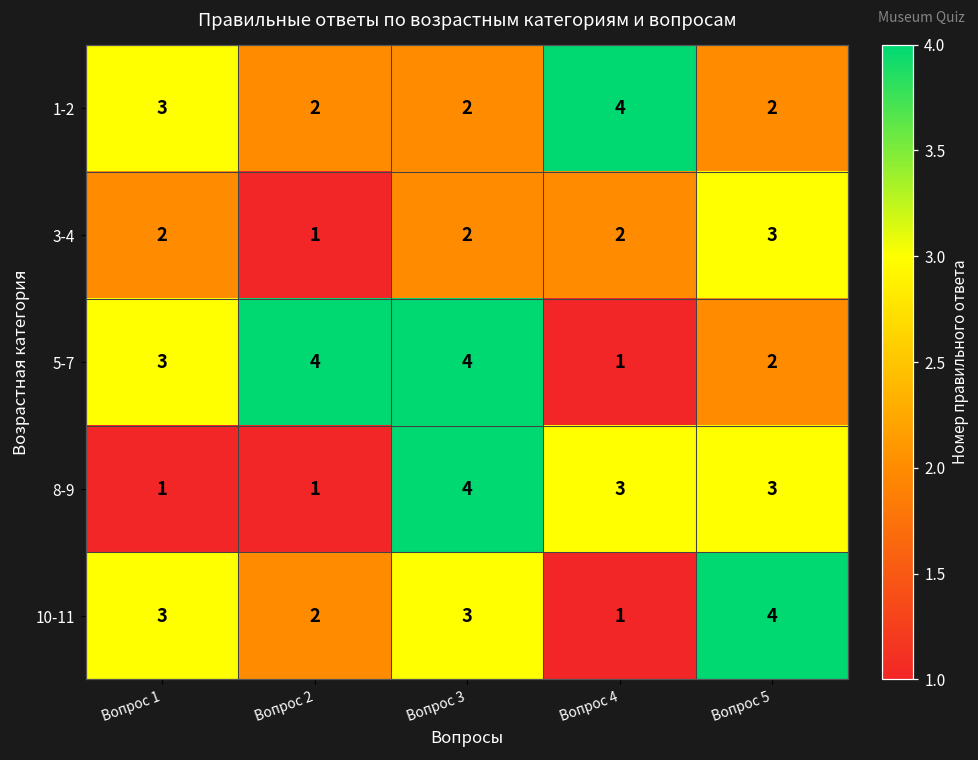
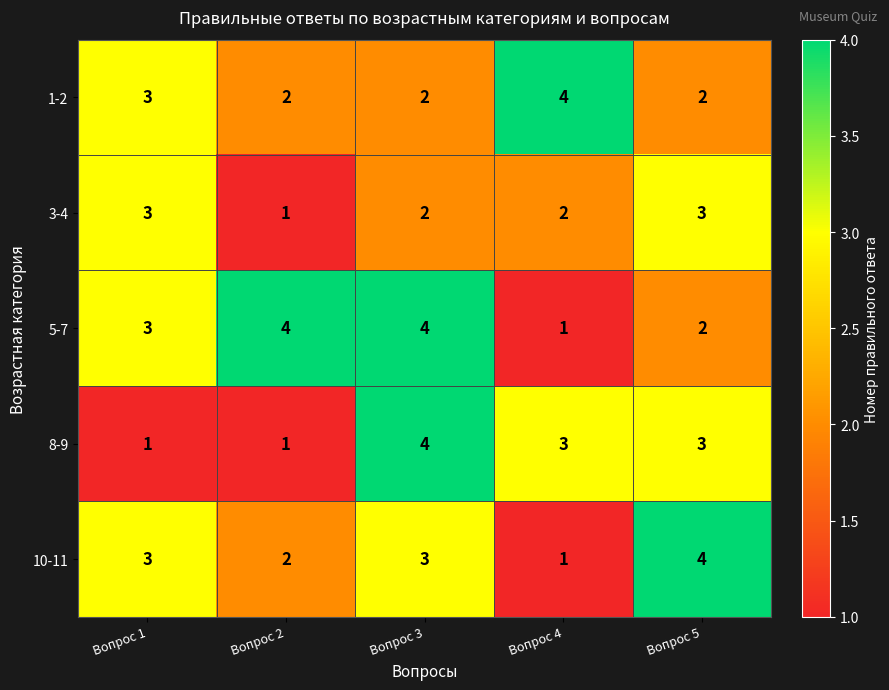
  {
    "1-2": {
      "Вопрос 1": 3,
      "Вопрос 2": 2,
      "Вопрос 3": 2,
      "Вопрос 4": 4,
      "Вопрос 5": 2
    },
    "3-4": {
-     "Вопрос 1": 2,
+     "Вопрос 1": 3,
      "Вопрос 2": 1,
      "Вопрос 3": 2,
      "Вопрос 4": 2,
      "Вопрос 5": 3
    },
    "5-7": {
      "Вопрос 1": 3,
      "Вопрос 2": 4,
      "Вопрос 3": 4,
      "Вопрос 4": 1,
      "Вопрос 5": 2
    },
    "8-9": {
      "Вопрос 1": 1,
      "Вопрос 2": 1,
      "Вопрос 3": 4,
      "Вопрос 4": 3,
      "Вопрос 5": 3
    },
    "10-11": {
      "Вопрос 1": 3,
      "Вопрос 2": 2,
      "Вопрос 3": 3,
      "Вопрос 4": 1,
      "Вопрос 5": 4
    }
  }
